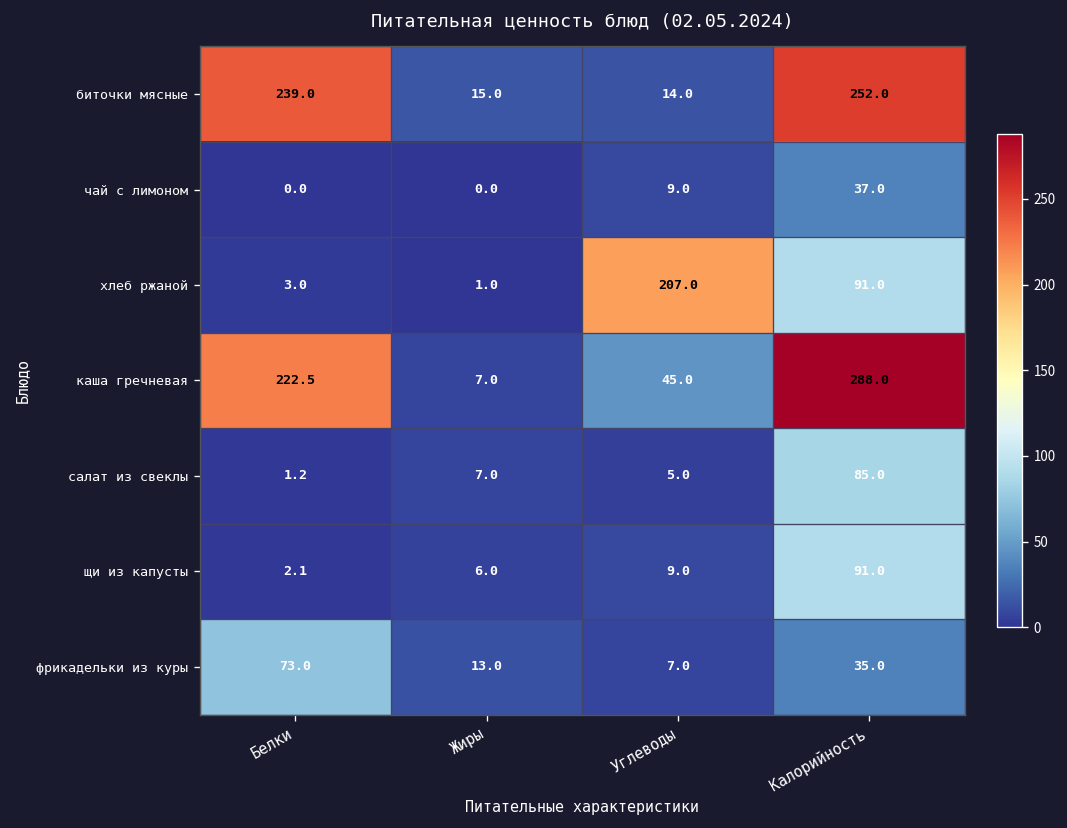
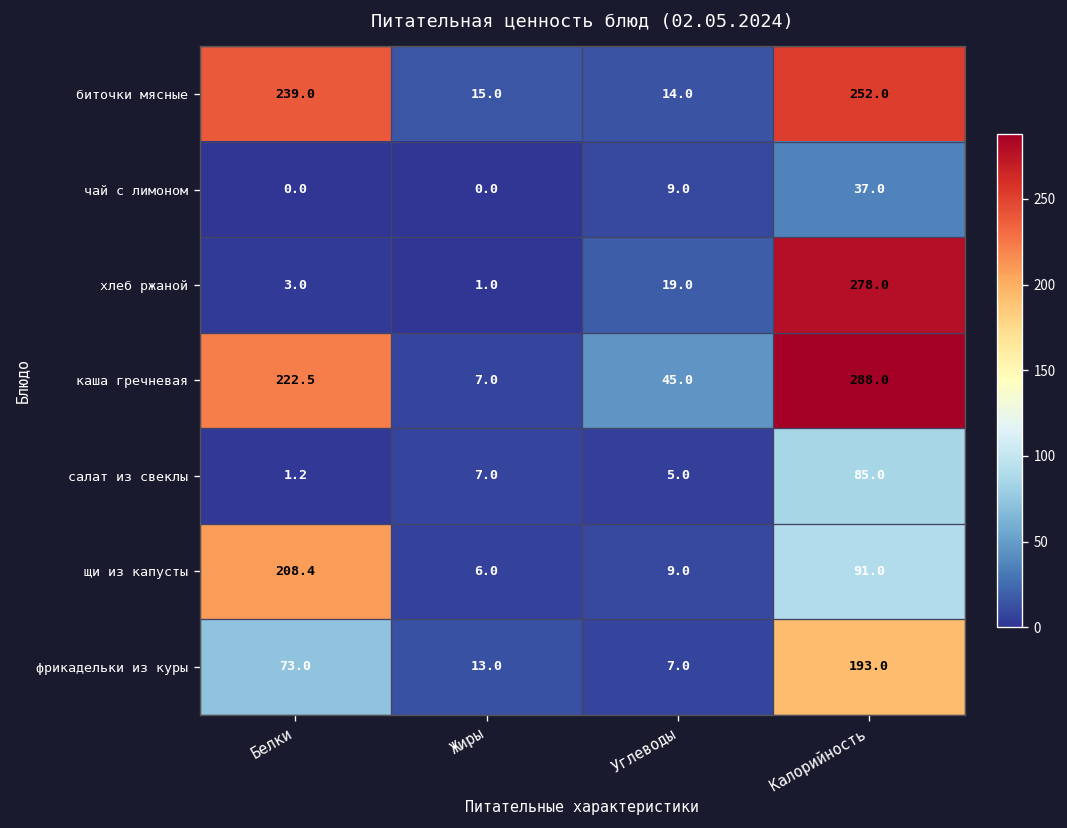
  {
    "биточки мясные": {
      "Белки": 239.0,
      "Жиры": 15.0,
      "Углеводы": 14.0,
      "Калорийность": 252.0
    },
    "чай с лимоном": {
      "Белки": 0.0,
      "Жиры": 0.0,
      "Углеводы": 9.0,
      "Калорийность": 37.0
    },
    "хлеб ржаной": {
      "Белки": 3.0,
      "Жиры": 1.0,
-     "Углеводы": 207.0,
-     "Калорийность": 91.0
+     "Углеводы": 19.0,
+     "Калорийность": 278.0
    },
    "каша гречневая": {
      "Белки": 222.5,
      "Жиры": 7.0,
      "Углеводы": 45.0,
      "Калорийность": 288.0
    },
    "салат из свеклы": {
      "Белки": 1.2,
      "Жиры": 7.0,
      "Углеводы": 5.0,
      "Калорийность": 85.0
    },
    "щи из капусты": {
-     "Белки": 2.1,
+     "Белки": 208.4,
      "Жиры": 6.0,
      "Углеводы": 9.0,
      "Калорийность": 91.0
    },
    "фрикадельки из куры": {
      "Белки": 73.0,
      "Жиры": 13.0,
      "Углеводы": 7.0,
-     "Калорийность": 35.0
+     "Калорийность": 193.0
    }
  }
